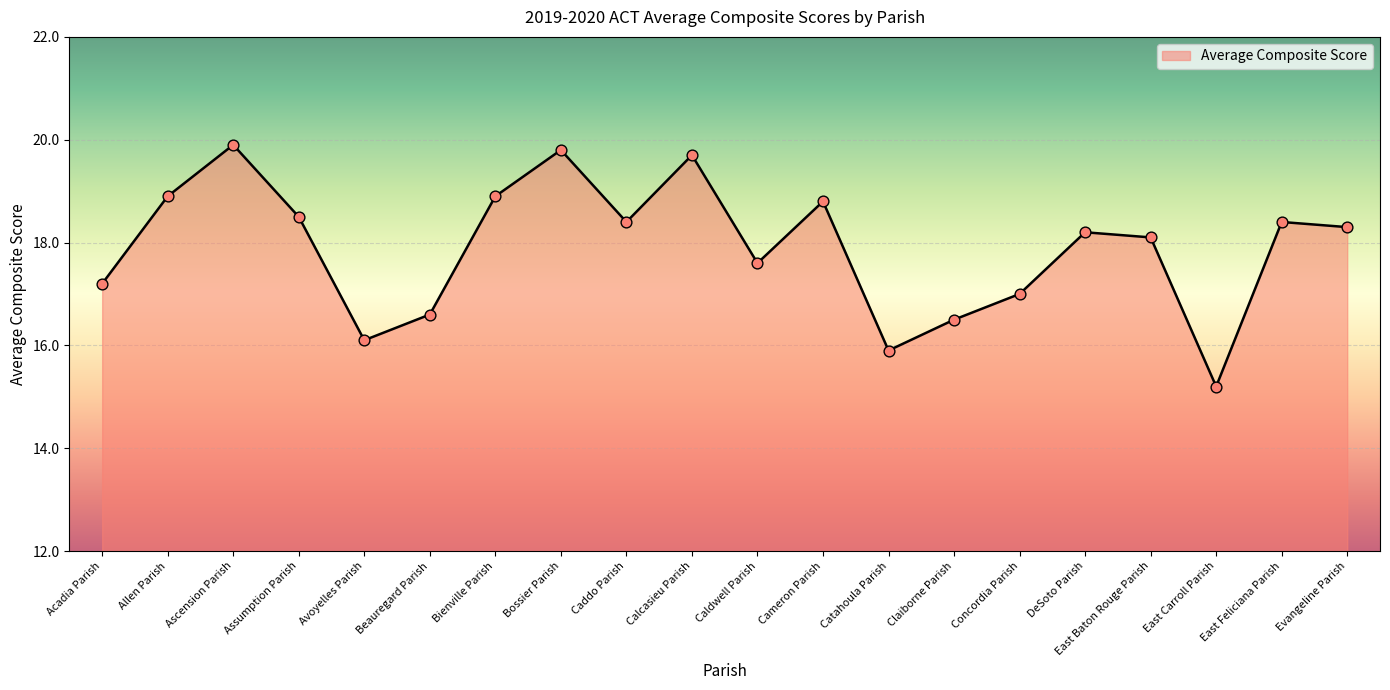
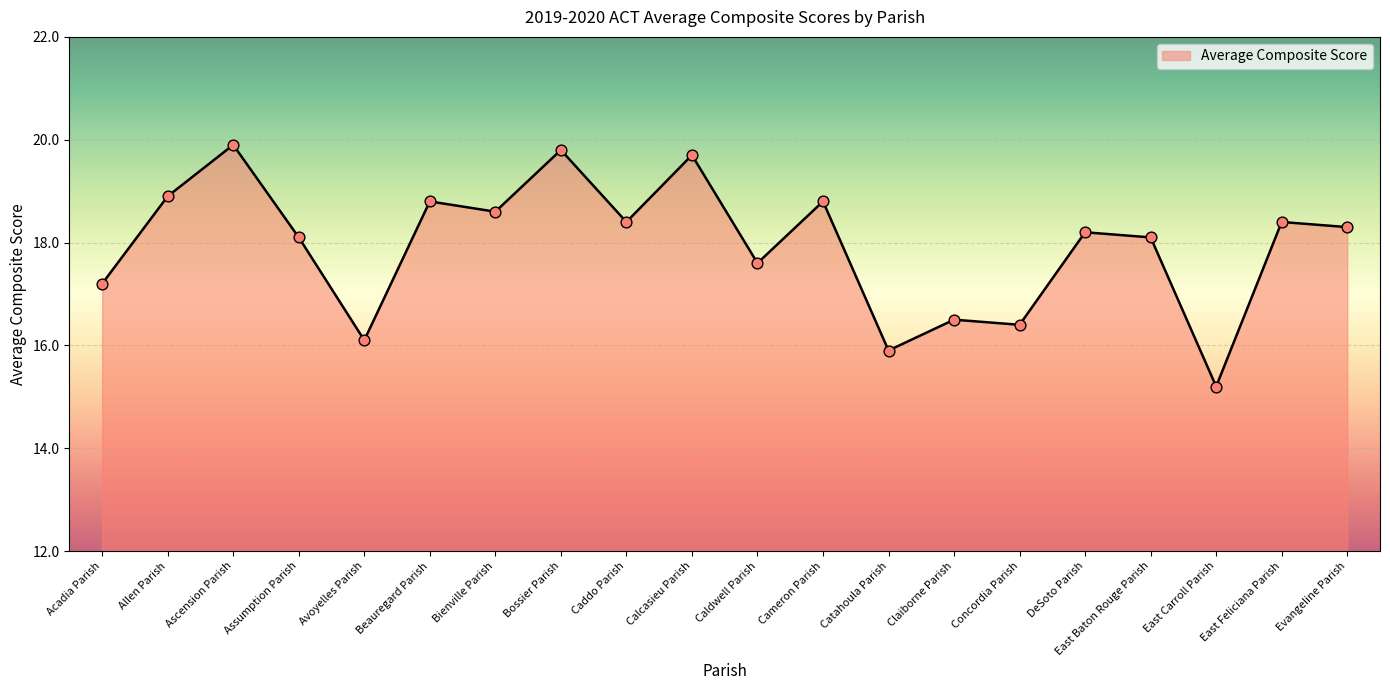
  {
    "Acadia Parish": 17.2,
    "Allen Parish": 18.9,
    "Ascension Parish": 19.9,
-   "Assumption Parish": 18.5,
+   "Assumption Parish": 18.1,
    "Avoyelles Parish": 16.1,
-   "Beauregard Parish": 16.6,
-   "Bienville Parish": 18.9,
+   "Beauregard Parish": 18.8,
+   "Bienville Parish": 18.6,
    "Bossier Parish": 19.8,
    "Caddo Parish": 18.4,
    "Calcasieu Parish": 19.7,
    "Caldwell Parish": 17.6,
    "Cameron Parish": 18.8,
    "Catahoula Parish": 15.9,
    "Claiborne Parish": 16.5,
-   "Concordia Parish": 17.0,
+   "Concordia Parish": 16.4,
    "DeSoto Parish": 18.2,
    "East Baton Rouge Parish": 18.1,
    "East Carroll Parish": 15.2,
    "East Feliciana Parish": 18.4,
    "Evangeline Parish": 18.3
  }
